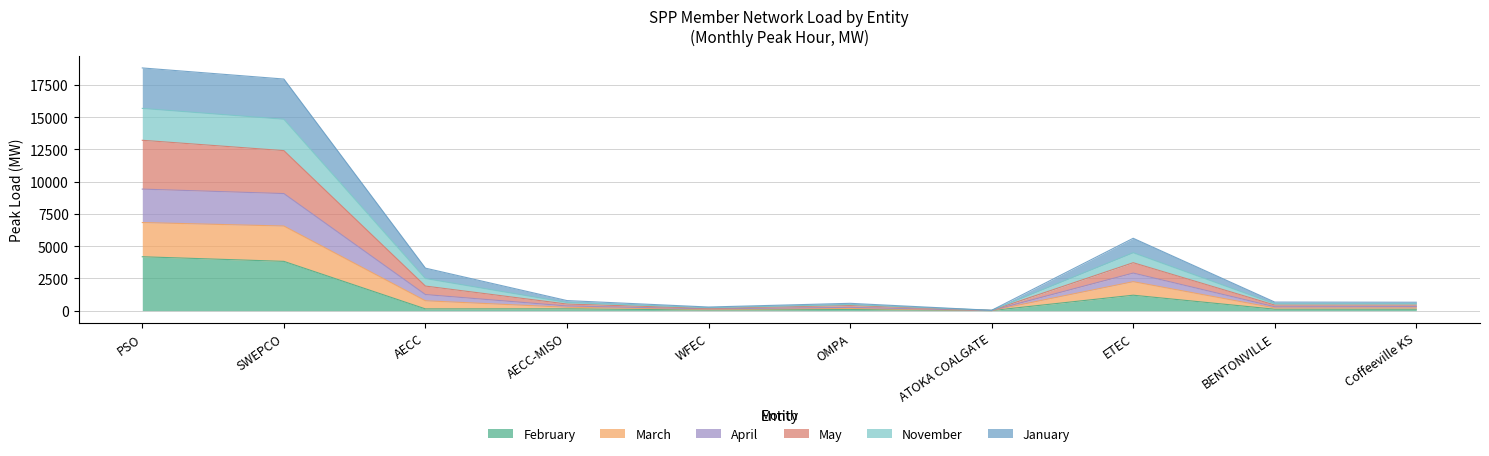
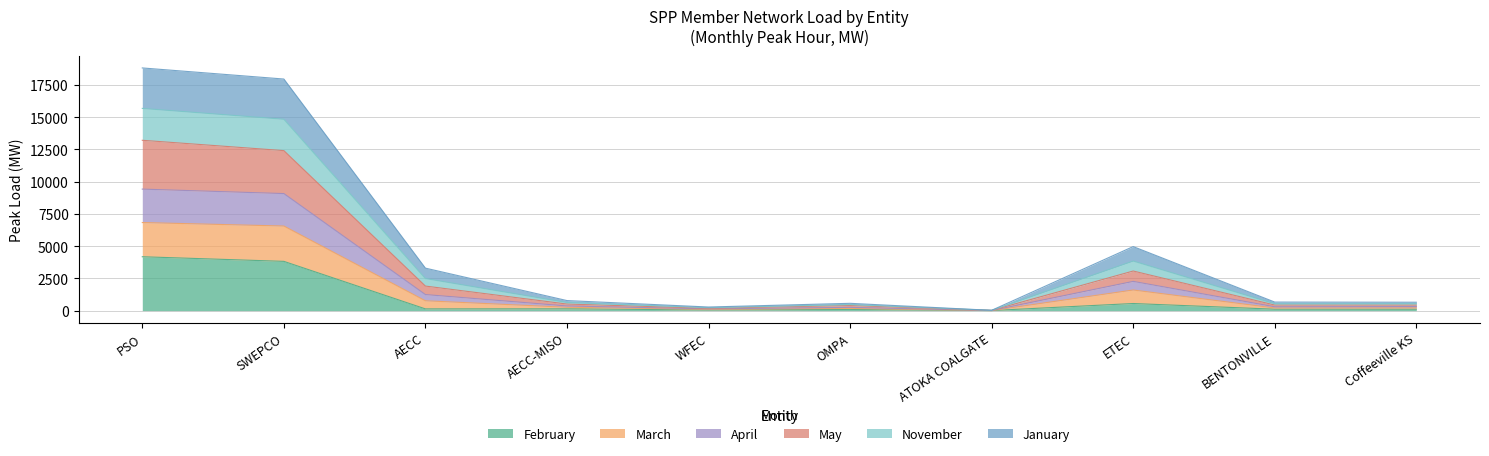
  {
    "February": {
      "PSO": 4200,
      "SWEPCO": 3800,
      "AECC": 100,
-     "ETEC": 1200
+     "ETEC": 600
    }
  }
